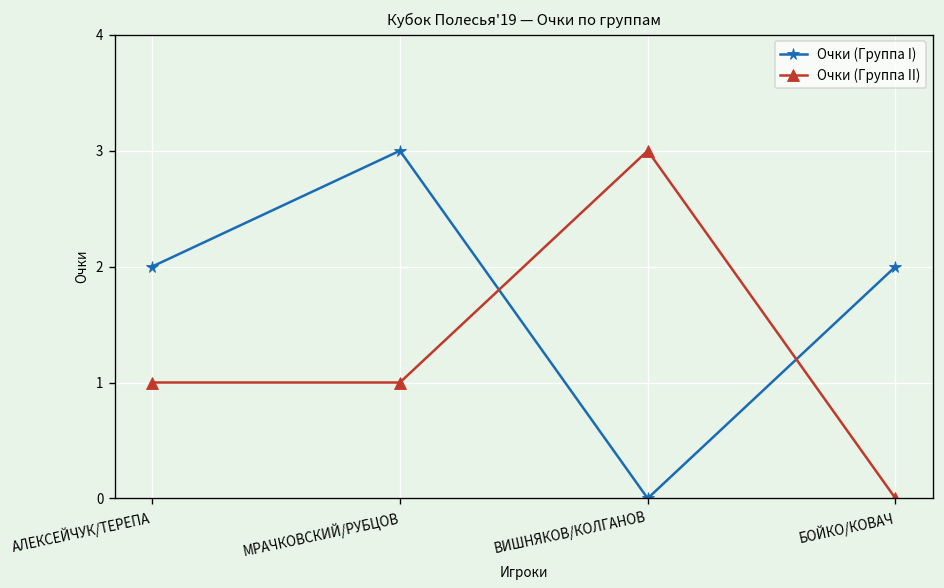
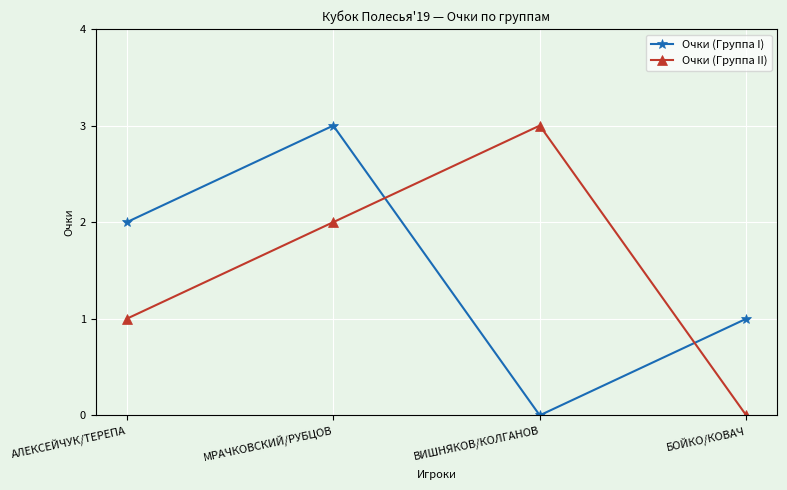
  {
    "Очки (Группа I)": {
      "АЛЕКСЕЙЧУК/ТЕРЕПА": 2,
      "МРАЧКОВСКИЙ/РУБЦОВ": 3,
      "ВИШНЯКОВ/КОЛГАНОВ": 0,
-     "БОЙКО/КОВАЧ": 2
+     "БОЙКО/КОВАЧ": 1
    },
    "Очки (Группа II)": {
      "АЛЕКСЕЙЧУК/ТЕРЕПА": 1,
-     "МРАЧКОВСКИЙ/РУБЦОВ": 1,
+     "МРАЧКОВСКИЙ/РУБЦОВ": 2,
      "ВИШНЯКОВ/КОЛГАНОВ": 3,
      "БОЙКО/КОВАЧ": 0
    }
  }
